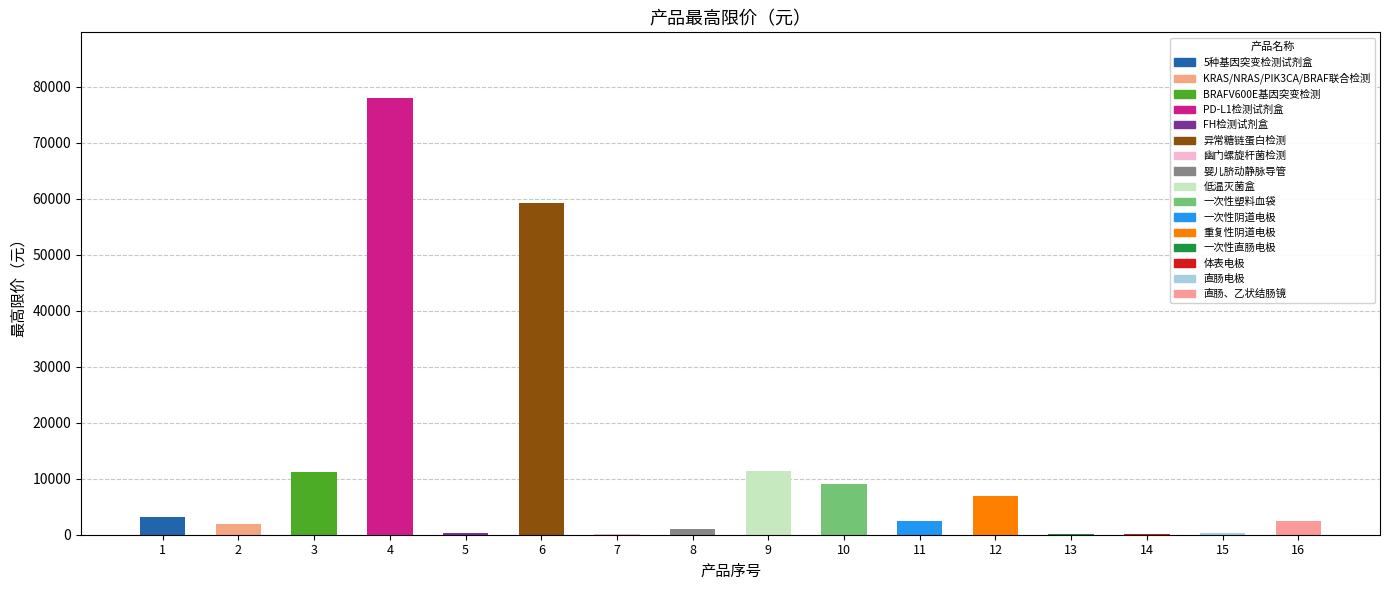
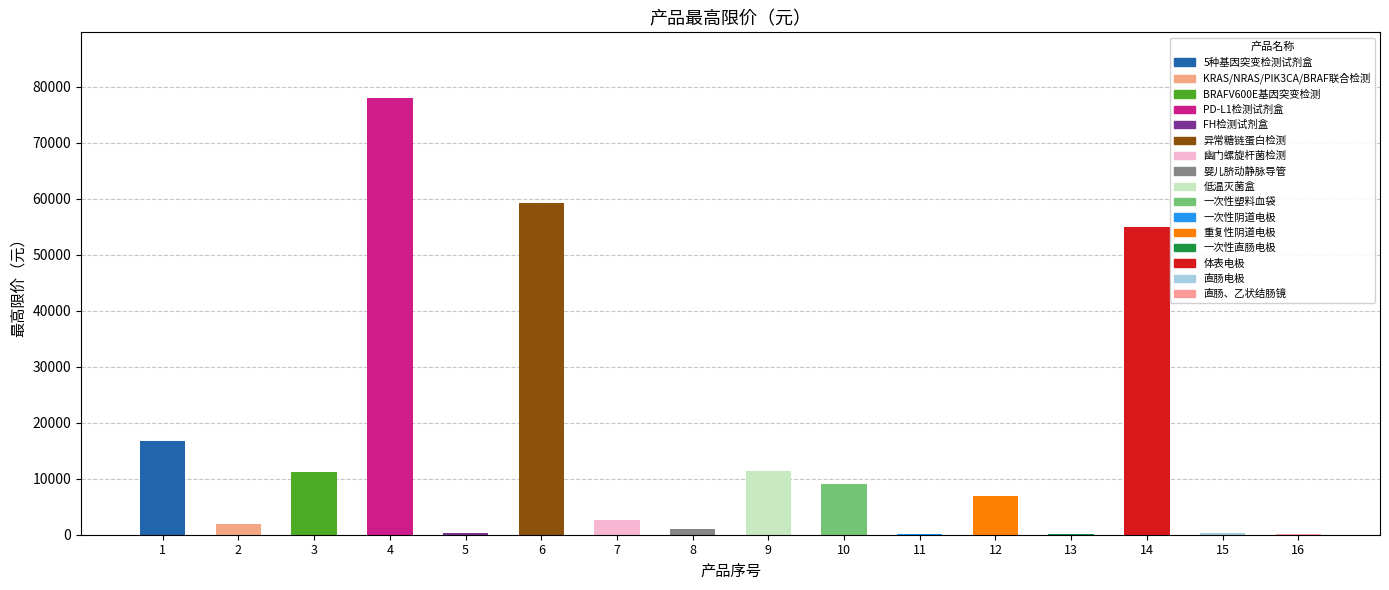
  {
-   "1": 3000,
+   "1": 17000,
    "2": 2000,
    "3": 11000,
    "4": 78000,
    "6": 59000,
-   "7": 0,
+   "7": 3000,
    "8": 1000,
    "9": 11000,
    "10": 9000,
-   "11": 2000,
+   "11": 0,
    "12": 7000,
-   "14": 0,
-   "16": 2000
+   "14": 55000,
+   "16": 0
  }
